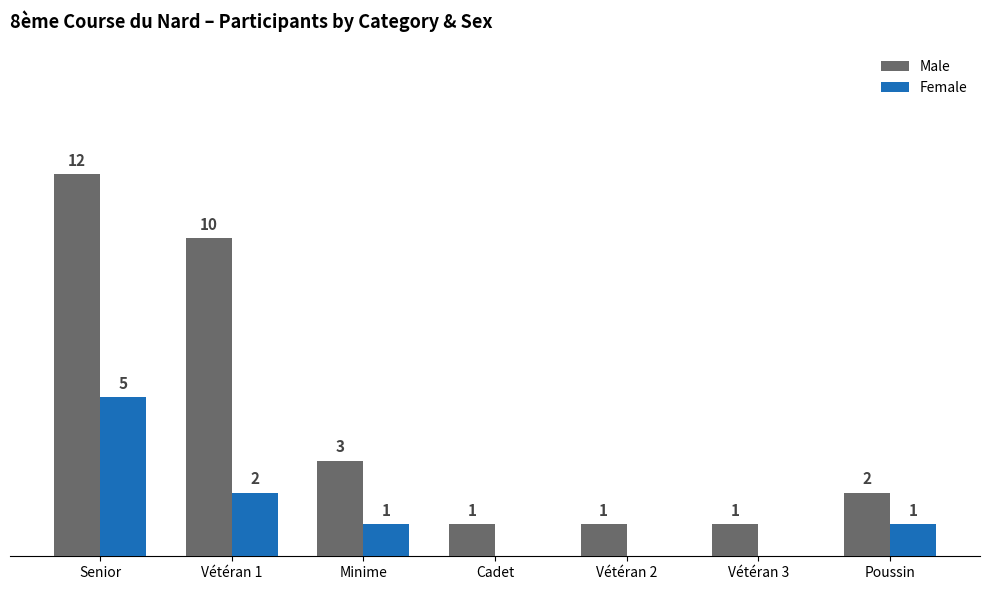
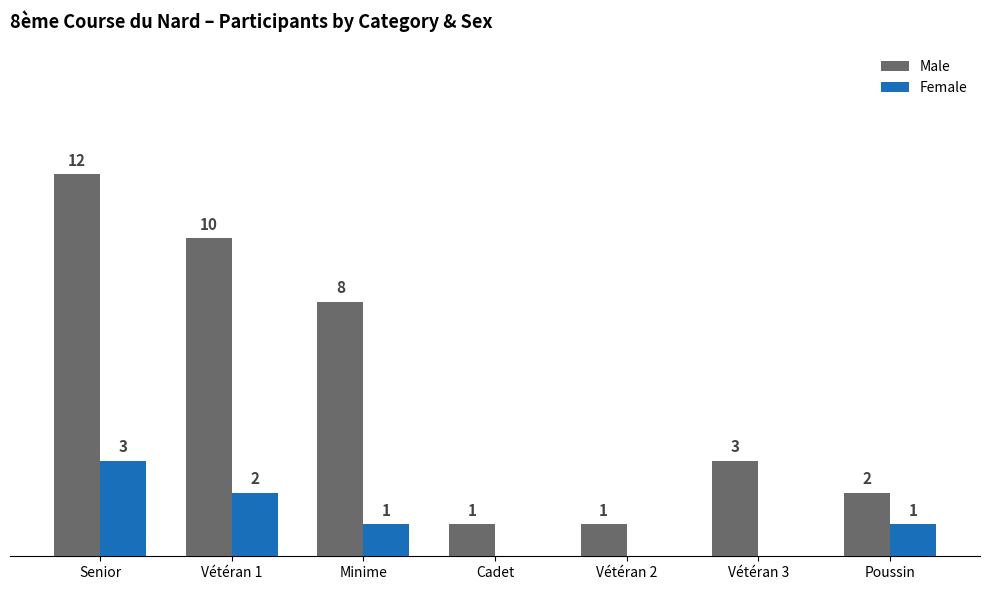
  {
    "Male": {
      "Senior": 12,
      "Vétéran 1": 10,
-     "Minime": 3,
+     "Minime": 8,
      "Cadet": 1,
      "Vétéran 2": 1,
-     "Vétéran 3": 1,
+     "Vétéran 3": 3,
      "Poussin": 2
    },
    "Female": {
-     "Senior": 5,
+     "Senior": 3,
      "Vétéran 1": 2,
      "Minime": 1,
      "Poussin": 1
    }
  }
